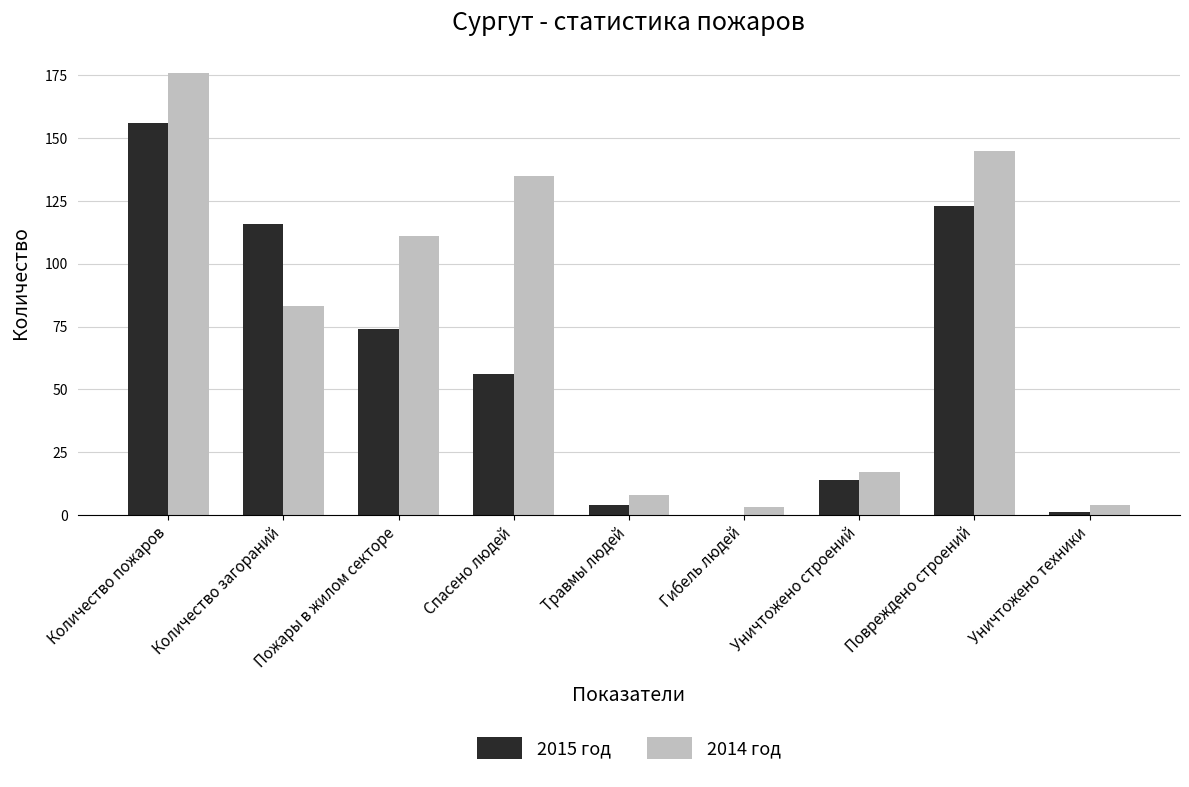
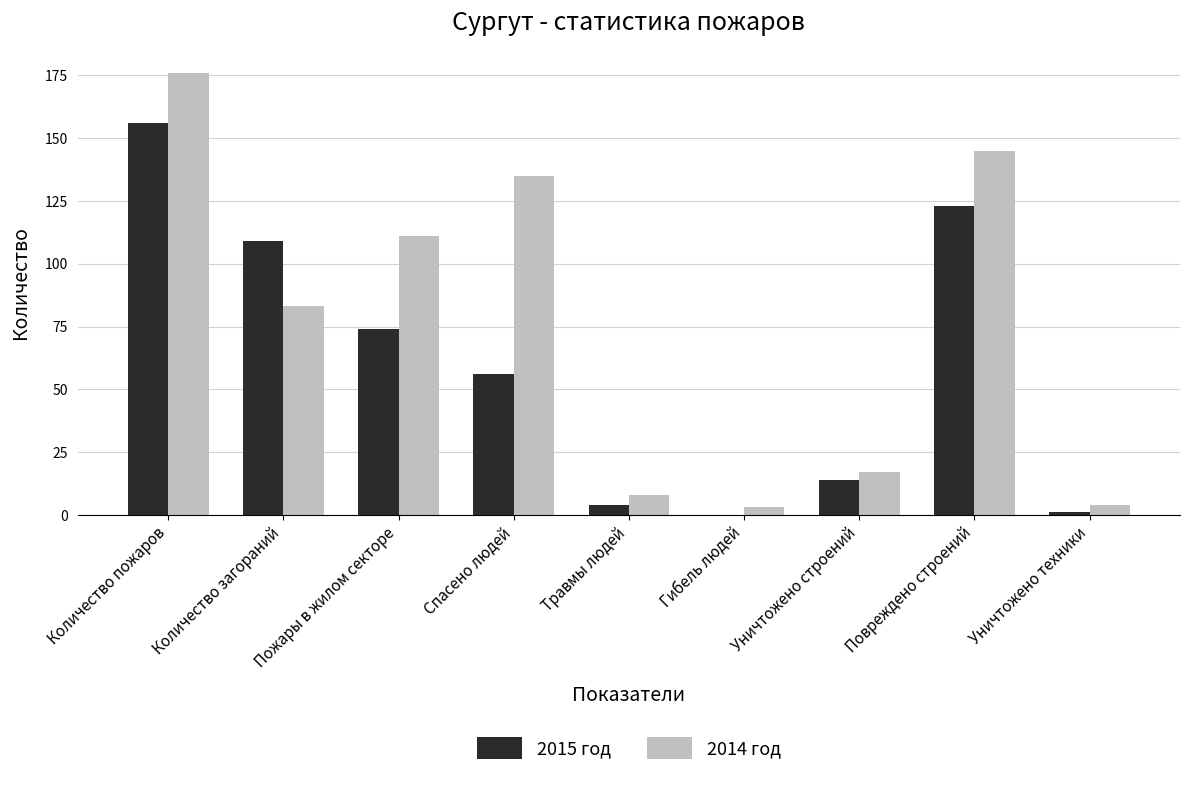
  {
    "2015 год": {
      "Количество пожаров": 156,
-     "Количество загораний": 116,
+     "Количество загораний": 109,
      "Пожары в жилом секторе": 74,
      "Спасено людей": 56,
      "Травмы людей": 4,
      "Гибель людей": 0,
      "Уничтожено строений": 14,
      "Повреждено строений": 123,
      "Уничтожено техники": 1
    },
    "2014 год": {
      "Количество пожаров": 176,
      "Количество загораний": 83,
      "Пожары в жилом секторе": 111,
      "Спасено людей": 135,
      "Травмы людей": 8,
      "Гибель людей": 3,
      "Уничтожено строений": 17,
      "Повреждено строений": 145,
      "Уничтожено техники": 4
    }
  }
